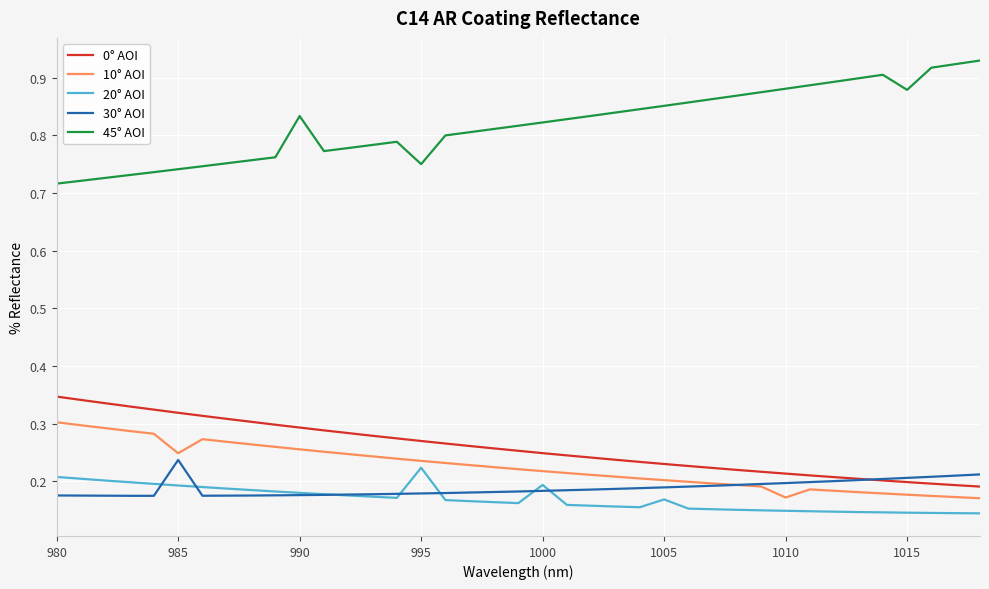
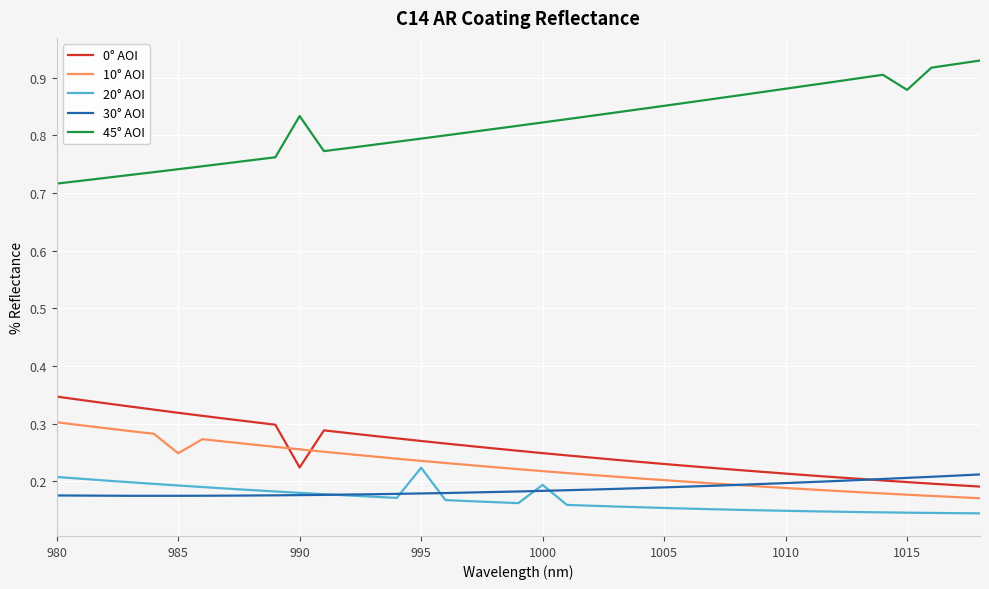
  {
    "0° AOI": {
      "980": 0.35,
      "985": 0.32,
-     "990": 0.29,
+     "990": 0.22,
      "995": 0.27,
      "1000": 0.25,
      "1005": 0.23,
      "1010": 0.21,
      "1015": 0.20
    },
    "10° AOI": {
      "980": 0.30,
      "985": 0.25,
      "990": 0.26,
      "995": 0.24,
      "1000": 0.22,
      "1005": 0.20,
-     "1010": 0.17,
+     "1010": 0.19,
      "1015": 0.18
    },
    "20° AOI": {
      "980": 0.21,
      "985": 0.19,
      "995": 0.22,
      "1000": 0.19,
-     "1005": 0.17,
+     "1005": 0.15,
      "1010": 0.15,
      "1015": 0.15
    },
    "30° AOI": {
      "980": 0.18,
-     "985": 0.24,
+     "985": 0.17,
      "995": 0.18,
      "1000": 0.18,
      "1005": 0.19,
      "1010": 0.20,
      "1015": 0.21
    },
    "45° AOI": {
      "980": 0.72,
      "985": 0.74,
      "990": 0.83,
-     "995": 0.75,
+     "995": 0.79,
      "1000": 0.82,
      "1005": 0.85,
      "1010": 0.88,
      "1015": 0.88
    }
  }
